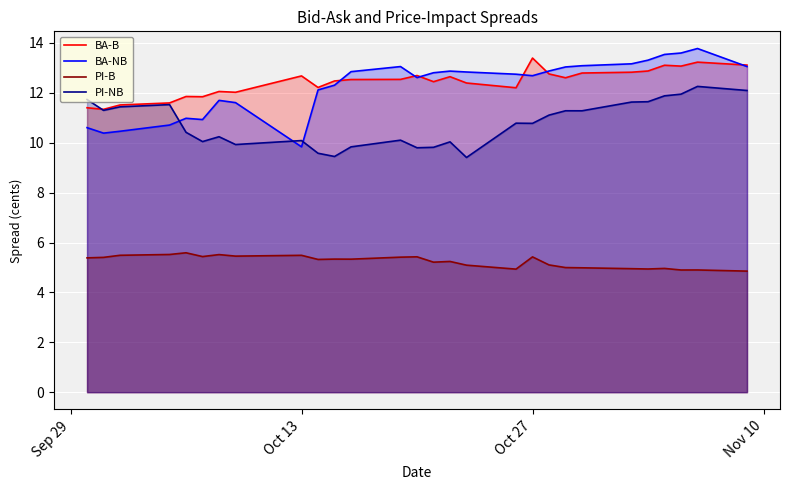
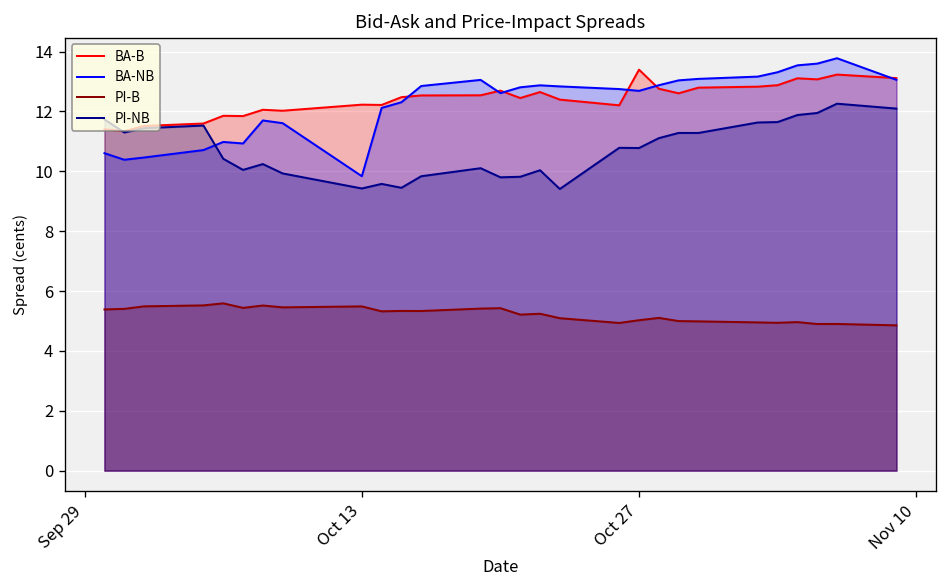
  {
    "BA-B": {
-     "Oct 13": 12.7,
+     "Oct 13": 12.2,
      "Oct 27": 13.4
    },
    "BA-NB": {
      "Oct 13": 9.8,
      "Oct 27": 12.7
    },
    "PI-B": {
      "Oct 13": 5.5,
-     "Oct 27": 5.4
+     "Oct 27": 5.0
    },
    "PI-NB": {
-     "Oct 13": 10.1,
+     "Oct 13": 9.4,
      "Oct 27": 10.8
    }
  }
